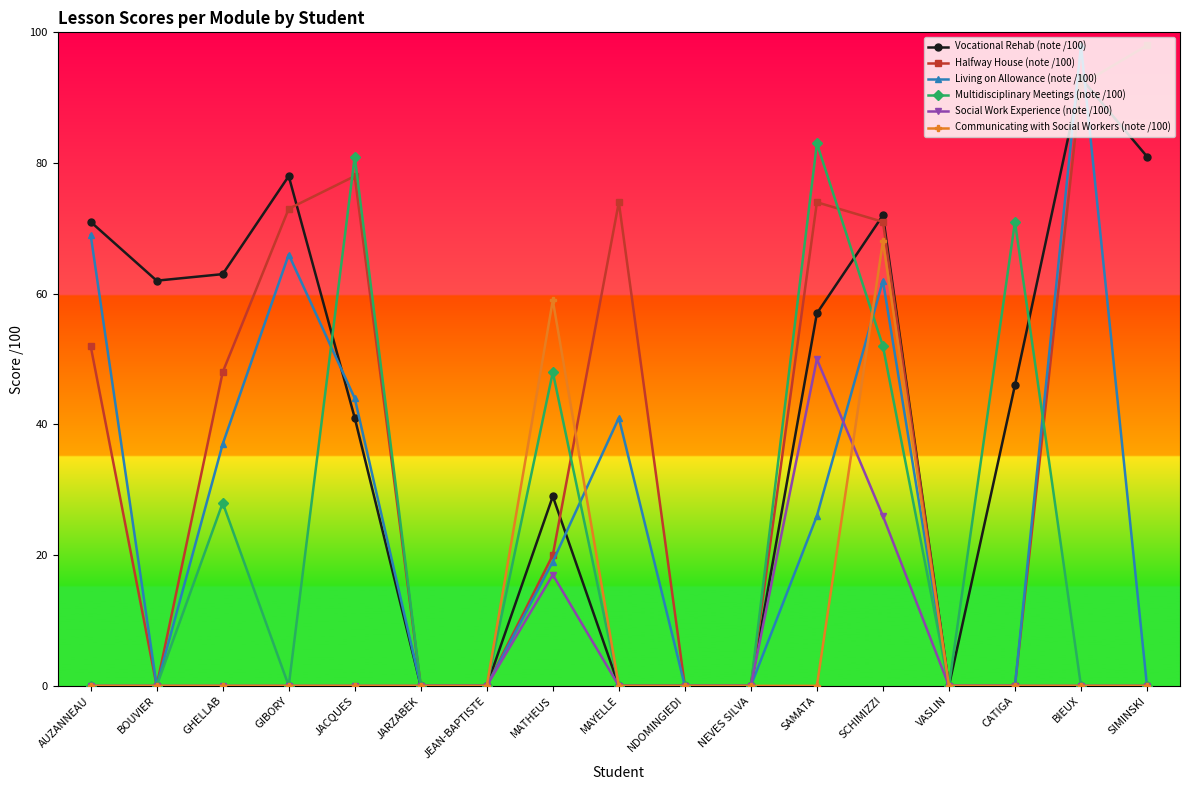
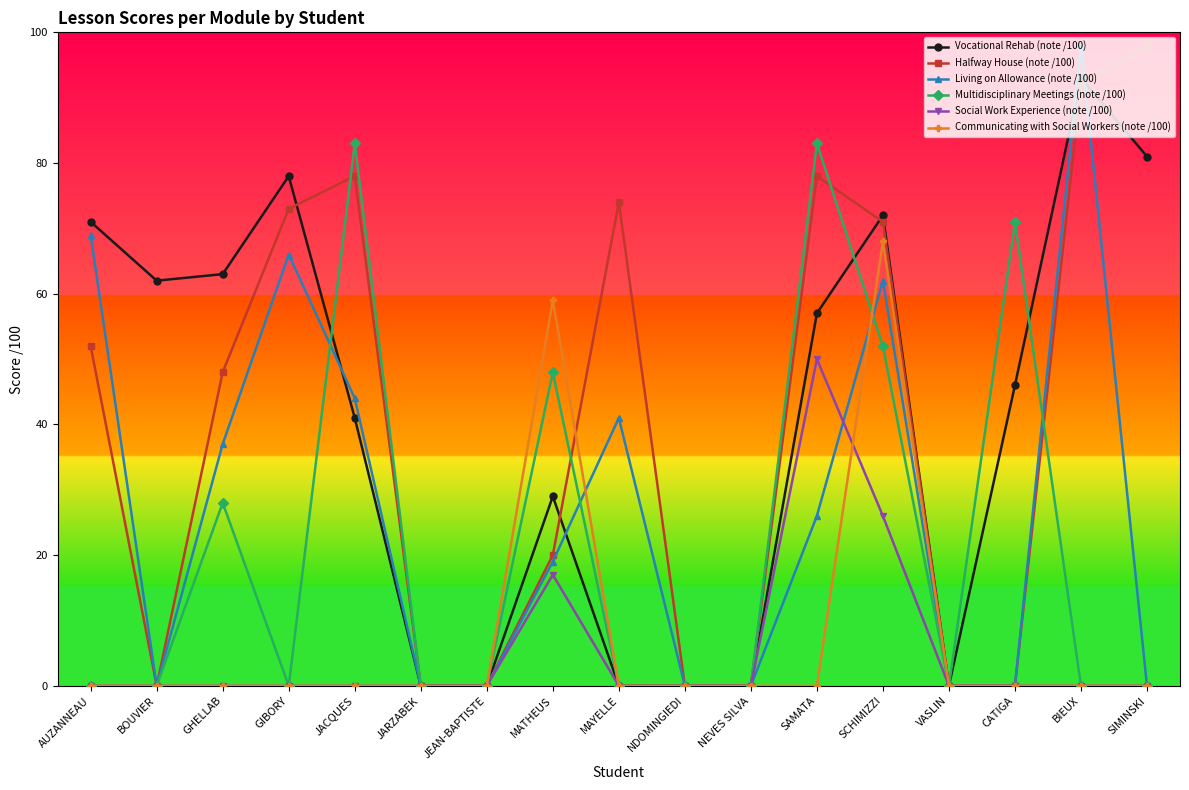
  {
    "Vocational Rehab (note /100)": {
      "AUZANNEAU": 71,
      "BOUVIER": 62,
      "GHELLAB": 63,
      "GIBORY": 78,
      "JACQUES": 41,
      "MATHEUS": 29,
      "SAMATA": 57,
      "SCHIMIZZI": 72,
      "CATIGA": 46,
      "SIMINSKI": 81
    },
    "Halfway House (note /100)": {
      "AUZANNEAU": 52,
      "GHELLAB": 48,
      "GIBORY": 73,
      "JACQUES": 78,
      "MATHEUS": 20,
      "MAYELLE": 74,
-     "SAMATA": 74,
+     "SAMATA": 78,
      "SCHIMIZZI": 71
    },
    "Living on Allowance (note /100)": {
      "AUZANNEAU": 69,
      "GHELLAB": 37,
      "GIBORY": 66,
      "JACQUES": 44,
      "MATHEUS": 19,
      "MAYELLE": 41,
      "SAMATA": 26,
      "SCHIMIZZI": 62
    },
    "Multidisciplinary Meetings (note /100)": {
      "GHELLAB": 28,
-     "JACQUES": 81,
+     "JACQUES": 83,
      "MATHEUS": 48,
      "SAMATA": 83,
      "SCHIMIZZI": 52,
      "CATIGA": 71
    },
    "Social Work Experience (note /100)": {
      "MATHEUS": 17,
      "SAMATA": 50,
      "SCHIMIZZI": 26
    },
    "Communicating with Social Workers (note /100)": {
      "MATHEUS": 59,
      "SAMATA": 0,
      "SCHIMIZZI": 68
    }
  }
